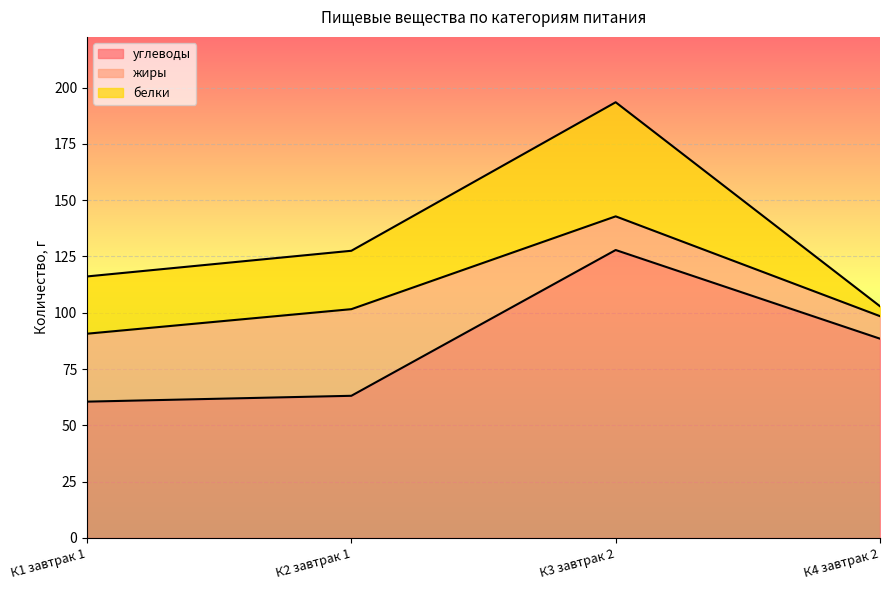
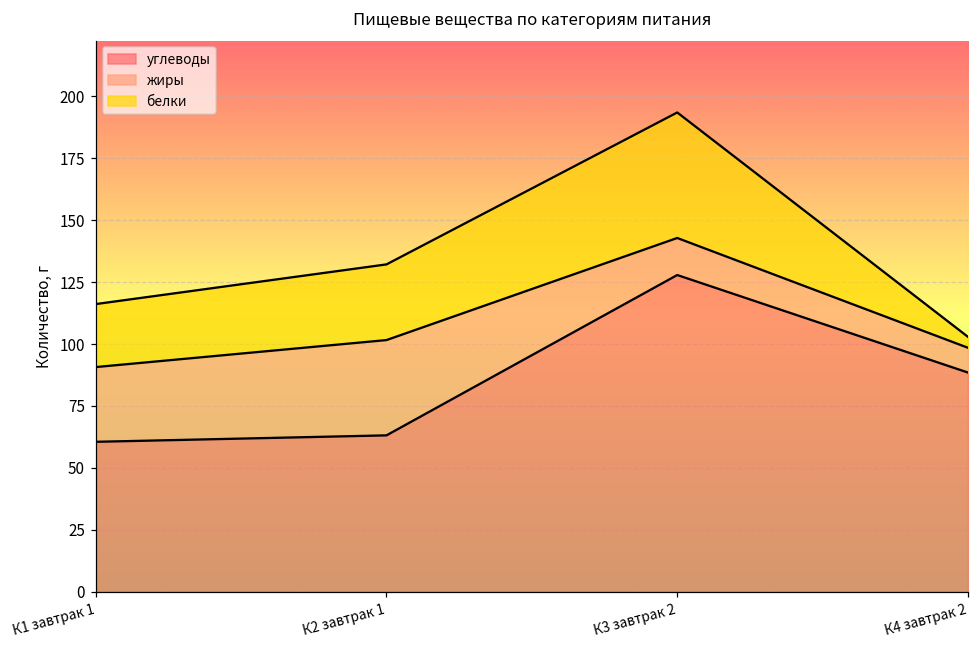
  {
    "белки": {
      "К1 завтрак 1": 25,
-     "К2 завтрак 1": 26,
+     "К2 завтрак 1": 31,
      "К3 завтрак 2": 51,
      "К4 завтрак 2": 4
    }
  }
